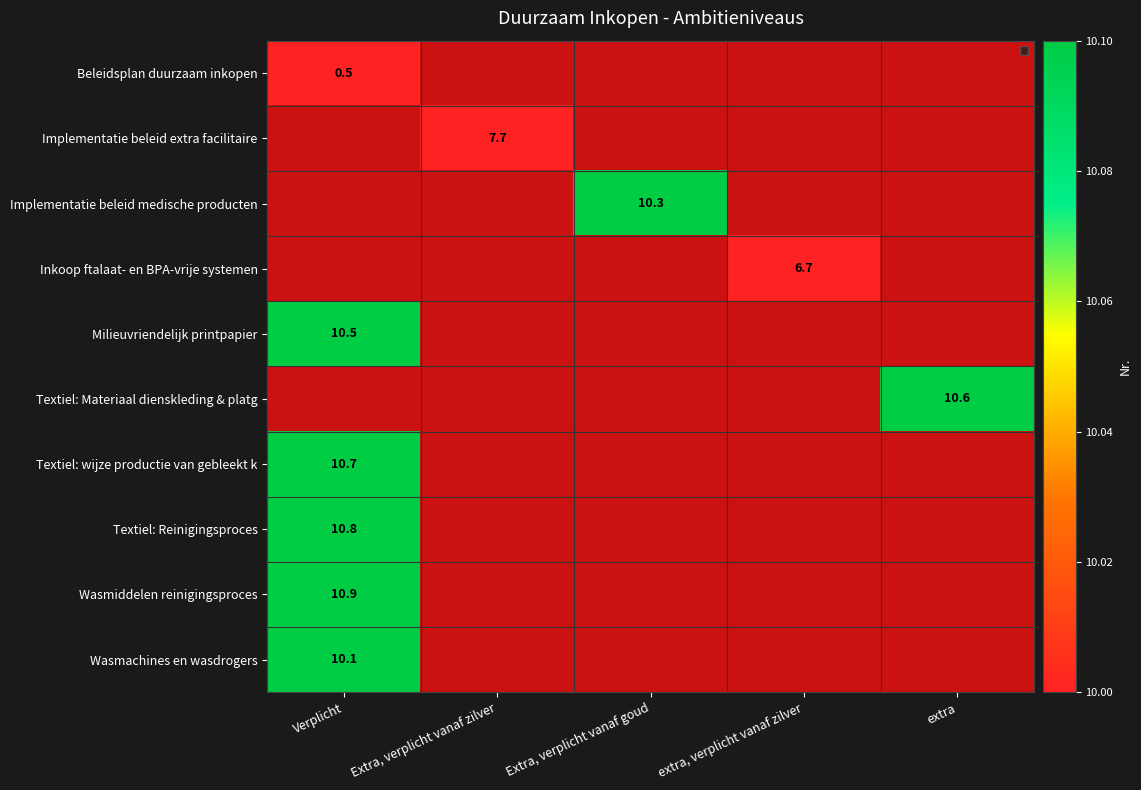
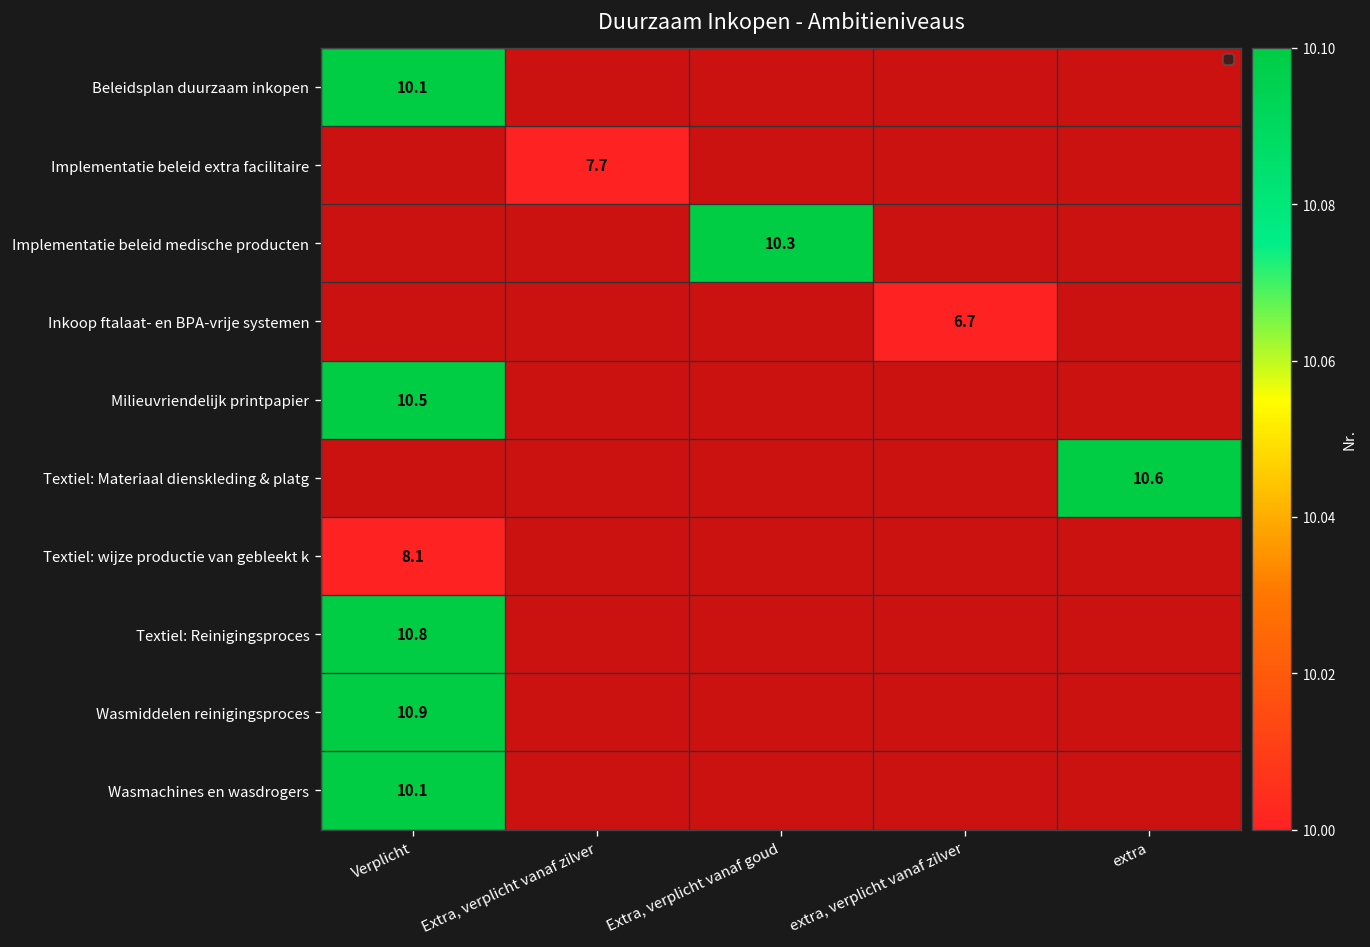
  {
    "Beleidsplan duurzaam inkopen": {
-     "Verplicht": 0.5
+     "Verplicht": 10.1
    },
    "Implementatie beleid extra facilitaire": {
      "Extra, verplicht vanaf zilver": 7.7
    },
    "Implementatie beleid medische producten": {
      "Extra, verplicht vanaf goud": 10.3
    },
    "Inkoop ftalaat- en BPA-vrije systemen": {
      "extra, verplicht vanaf zilver": 6.7
    },
    "Milieuvriendelijk printpapier": {
      "Verplicht": 10.5
    },
    "Textiel: Materiaal dienskleding & platg": {
      "extra": 10.6
    },
    "Textiel: wijze productie van gebleekt k": {
-     "Verplicht": 10.7
+     "Verplicht": 8.1
    },
    "Textiel: Reinigingsproces": {
      "Verplicht": 10.8
    },
    "Wasmiddelen reinigingsproces": {
      "Verplicht": 10.9
    },
    "Wasmachines en wasdrogers": {
      "Verplicht": 10.1
    }
  }
